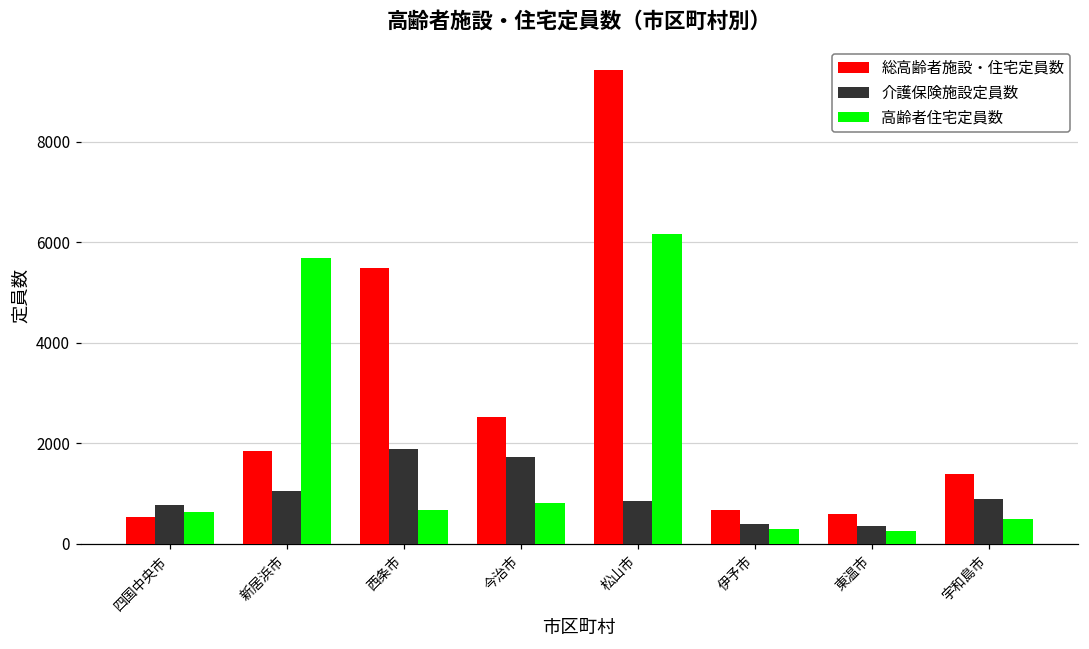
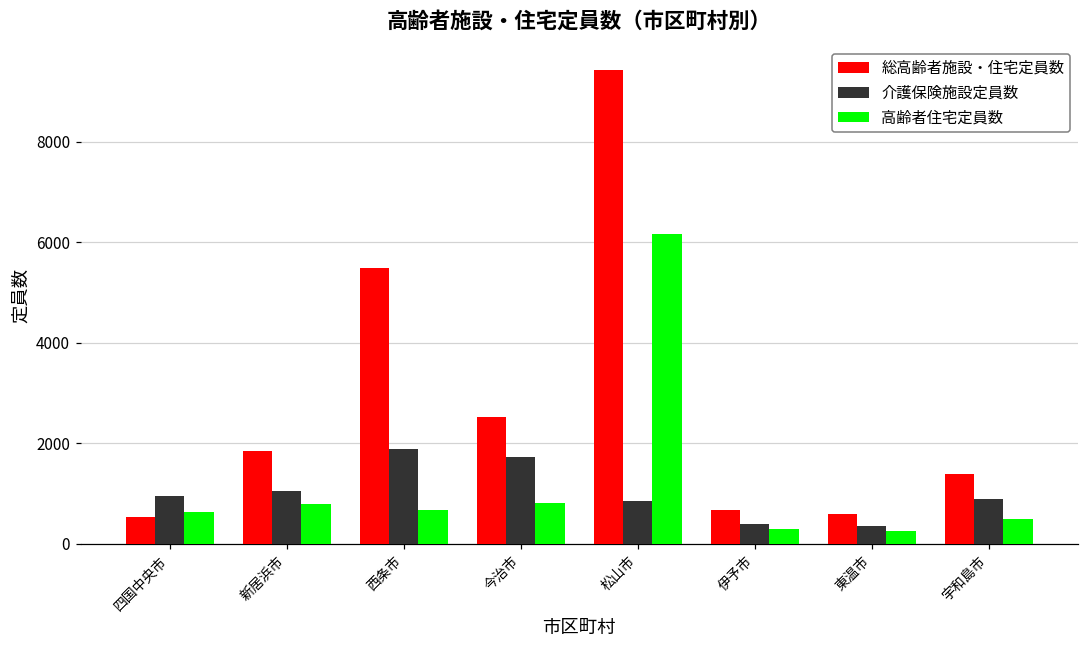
  {
    "総高齢者施設・住宅定員数": {
      "四国中央市": 500,
      "新居浜市": 1800,
      "西条市": 5500,
      "今治市": 2500,
      "松山市": 9400,
      "伊予市": 700,
      "東温市": 600,
      "宇和島市": 1400
    },
    "介護保険施設定員数": {
-     "四国中央市": 800,
+     "四国中央市": 1000,
      "新居浜市": 1100,
      "西条市": 1900,
      "今治市": 1700,
      "松山市": 800,
      "伊予市": 400,
      "東温市": 300,
      "宇和島市": 900
    },
    "高齢者住宅定員数": {
      "四国中央市": 600,
-     "新居浜市": 5700,
+     "新居浜市": 800,
      "西条市": 700,
      "今治市": 800,
      "松山市": 6200,
      "伊予市": 300,
      "東温市": 200,
      "宇和島市": 500
    }
  }
